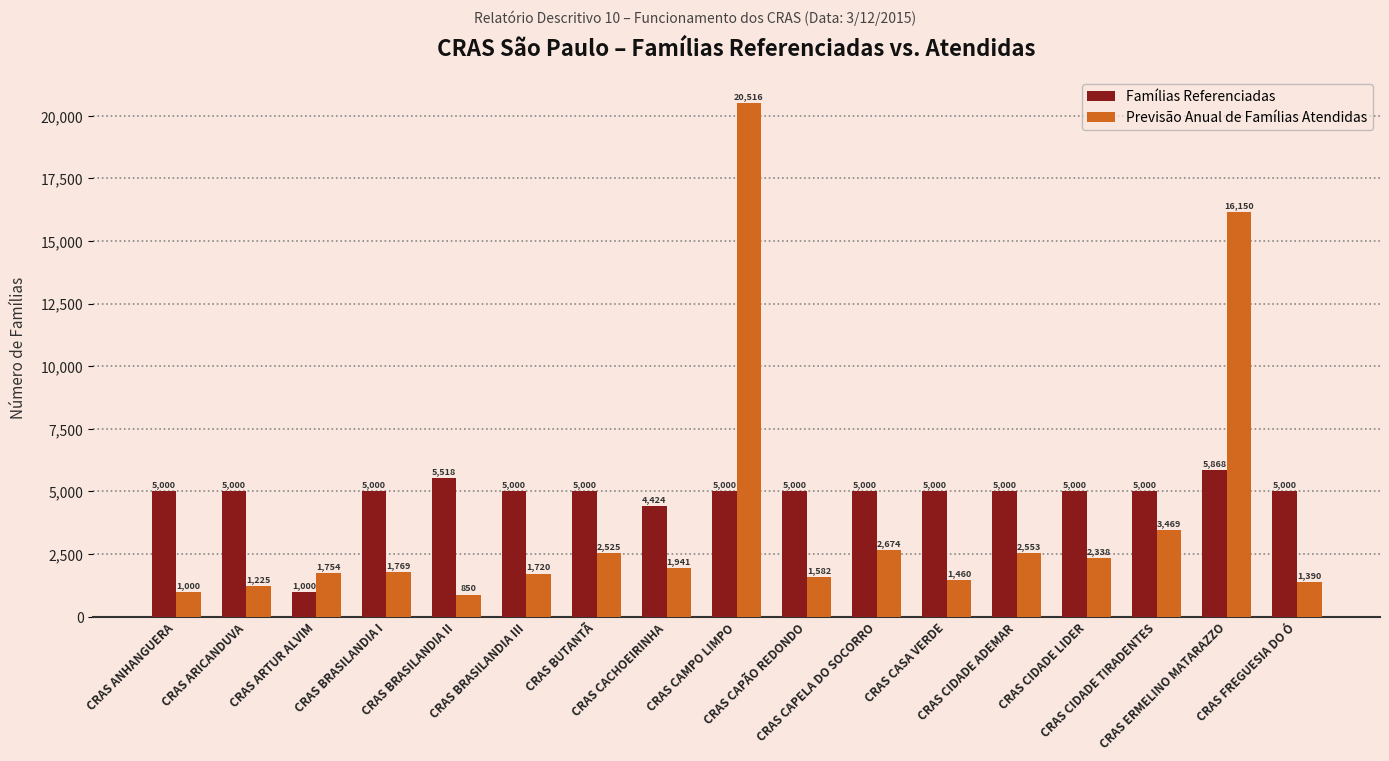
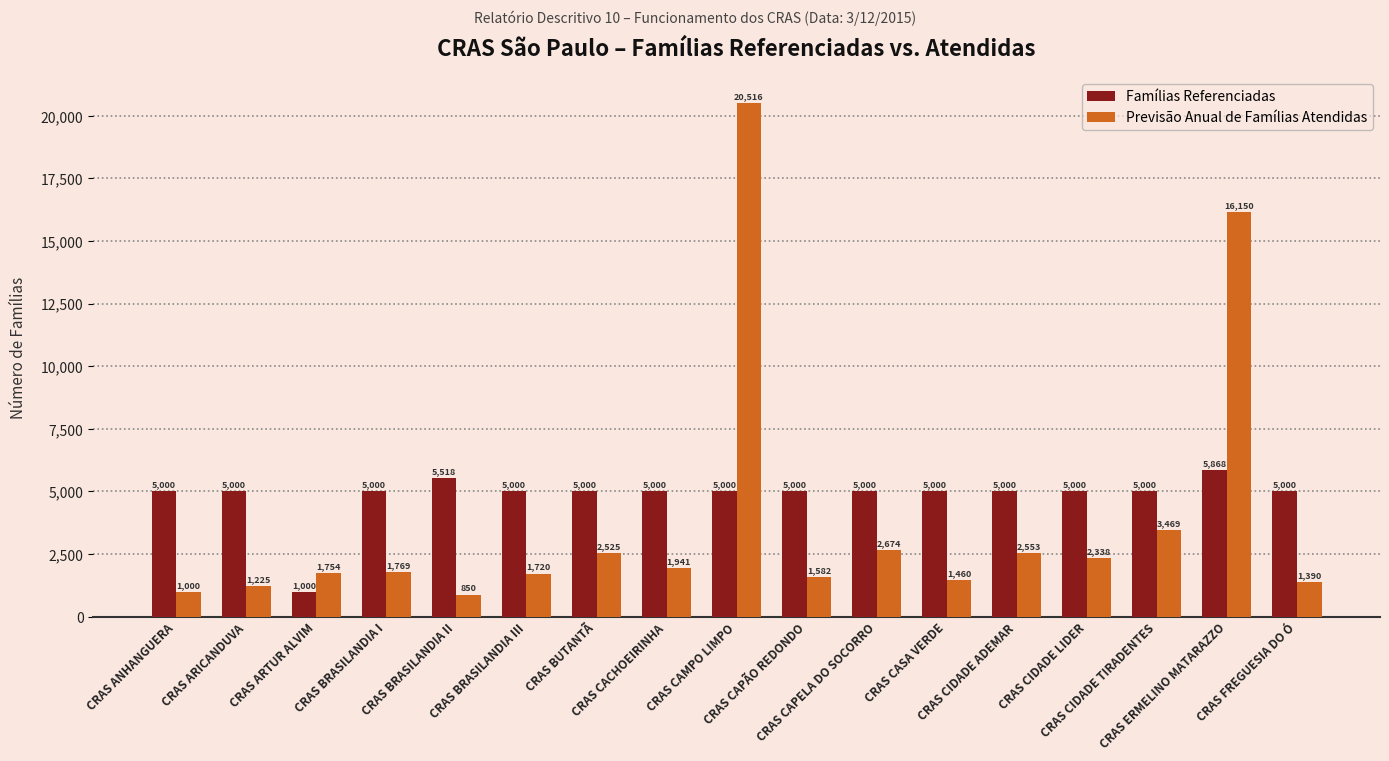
  {
    "Famílias Referenciadas": {
      "CRAS ANHANGUERA": "5,000",
      "CRAS ARICANDUVA": "5,000",
      "CRAS ARTUR ALVIM": "1,000",
      "CRAS BRASILANDIA I": "5,000",
      "CRAS BRASILANDIA II": "5,518",
      "CRAS BRASILANDIA III": "5,000",
      "CRAS BUTANTÃ": "5,000",
-     "CRAS CACHOEIRINHA": "4,424",
+     "CRAS CACHOEIRINHA": "5,000",
      "CRAS CAMPO LIMPO": "5,000",
      "CRAS CAPÃO REDONDO": "5,000",
      "CRAS CAPELA DO SOCORRO": "5,000",
      "CRAS CASA VERDE": "5,000",
      "CRAS CIDADE ADEMAR": "5,000",
      "CRAS CIDADE LIDER": "5,000",
      "CRAS CIDADE TIRADENTES": "5,000",
      "CRAS ERMELINO MATARAZZO": "5,868",
      "CRAS FREGUESIA DO Ó": "5,000"
    },
    "Previsão Anual de Famílias Atendidas": {
      "CRAS ANHANGUERA": "1,000",
      "CRAS ARICANDUVA": "1,225",
      "CRAS ARTUR ALVIM": "1,754",
      "CRAS BRASILANDIA I": "1,769",
      "CRAS BRASILANDIA II": "850",
      "CRAS BRASILANDIA III": "1,720",
      "CRAS BUTANTÃ": "2,525",
      "CRAS CACHOEIRINHA": "1,941",
      "CRAS CAMPO LIMPO": "20,516",
      "CRAS CAPÃO REDONDO": "1,582",
      "CRAS CAPELA DO SOCORRO": "2,674",
      "CRAS CASA VERDE": "1,460",
      "CRAS CIDADE ADEMAR": "2,553",
      "CRAS CIDADE LIDER": "2,338",
      "CRAS CIDADE TIRADENTES": "3,469",
      "CRAS ERMELINO MATARAZZO": "16,150",
      "CRAS FREGUESIA DO Ó": "1,390"
    }
  }
